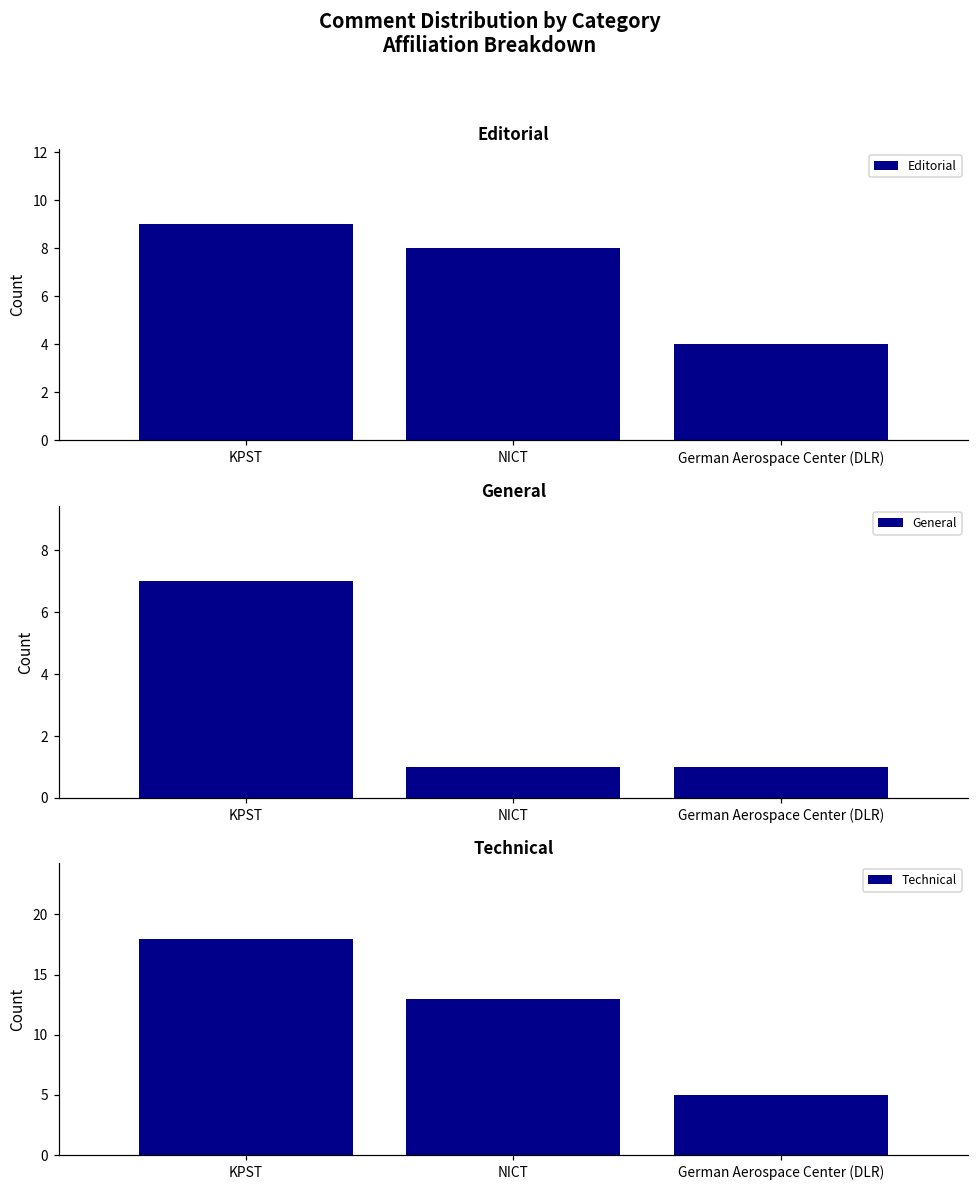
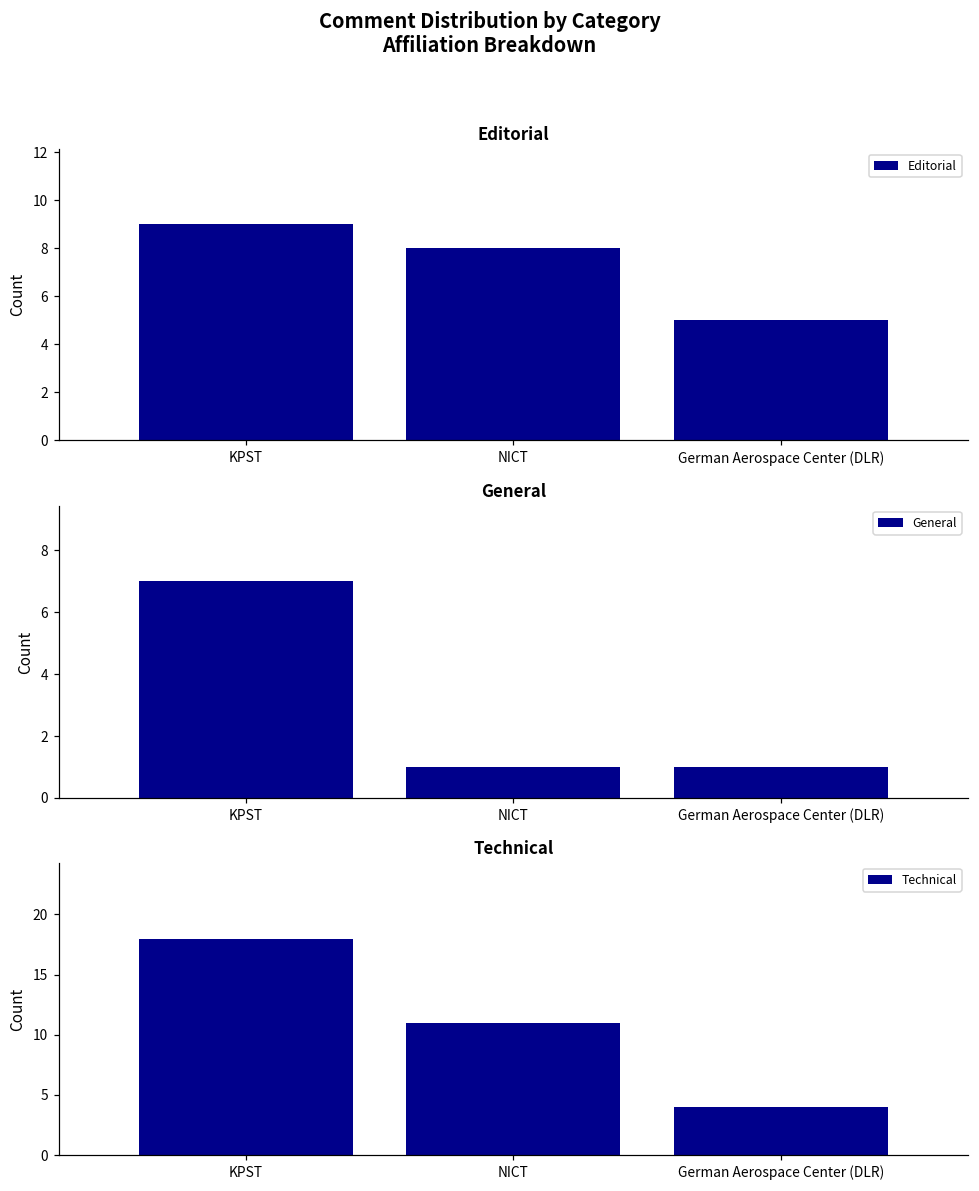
  {
    "Editorial": {
      "KPST": 9,
      "NICT": 8,
-     "German Aerospace Center (DLR)": 4
+     "German Aerospace Center (DLR)": 5
    },
    "General": {
      "KPST": 7.0,
      "NICT": 1.0,
      "German Aerospace Center (DLR)": 1.0
    },
    "Technical": {
      "KPST": 18,
-     "NICT": 13,
-     "German Aerospace Center (DLR)": 5
+     "NICT": 11,
+     "German Aerospace Center (DLR)": 4
    }
  }
